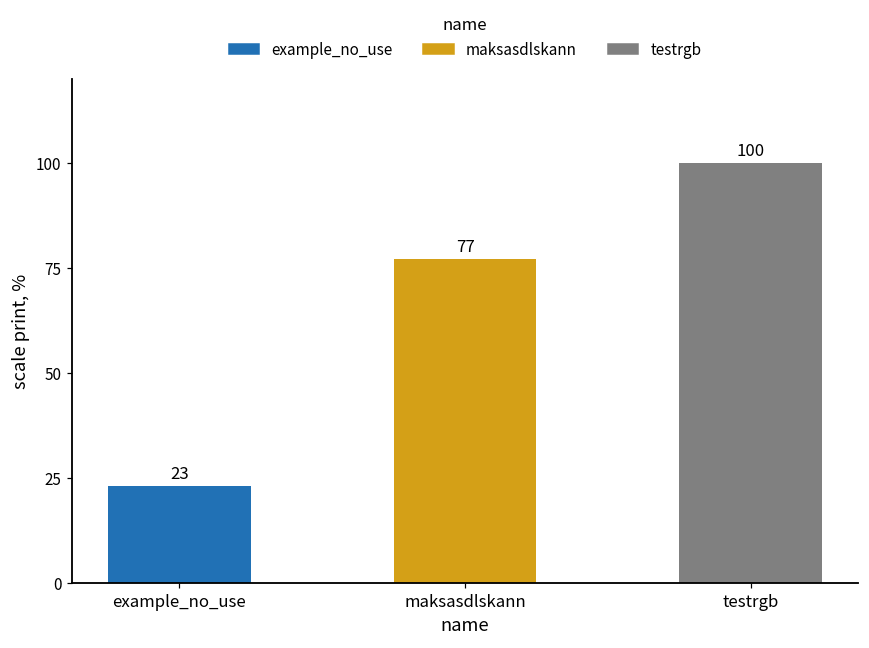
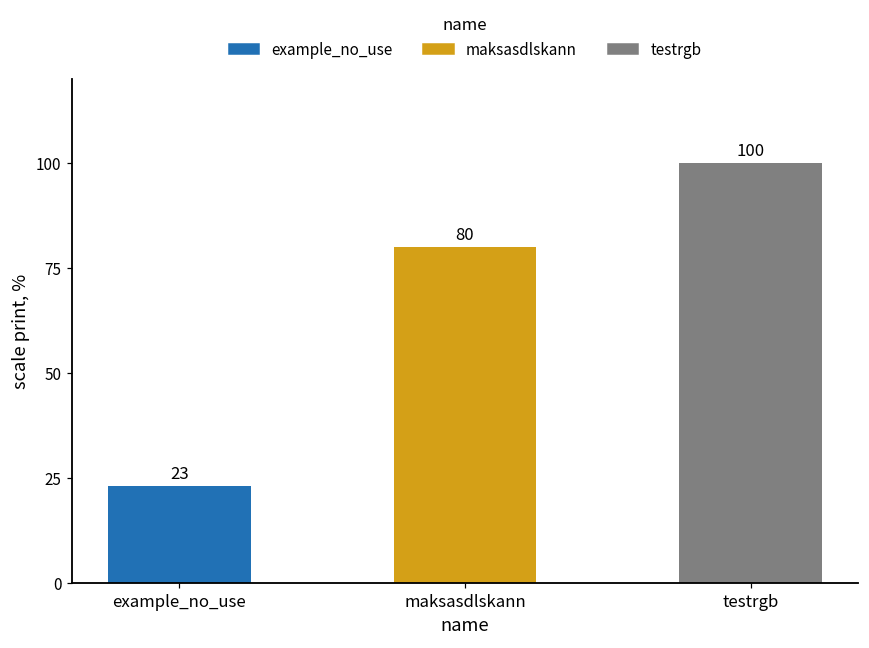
  {
    "example_no_use": 23,
-   "maksasdlskann": 77,
+   "maksasdlskann": 80,
    "testrgb": 100
  }
